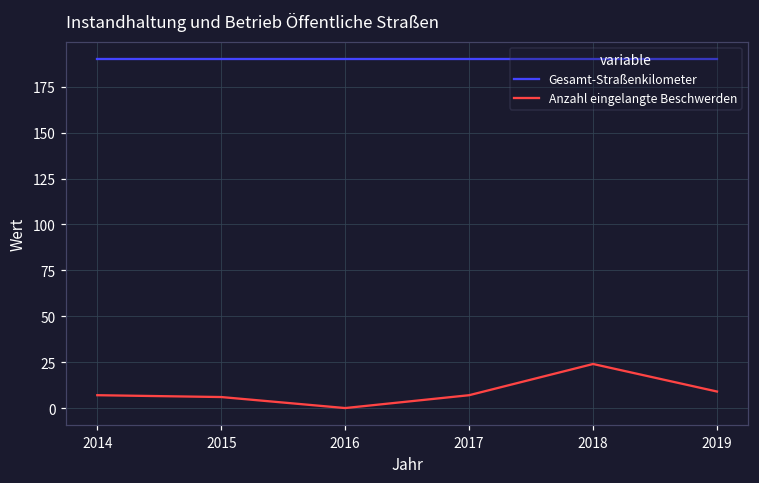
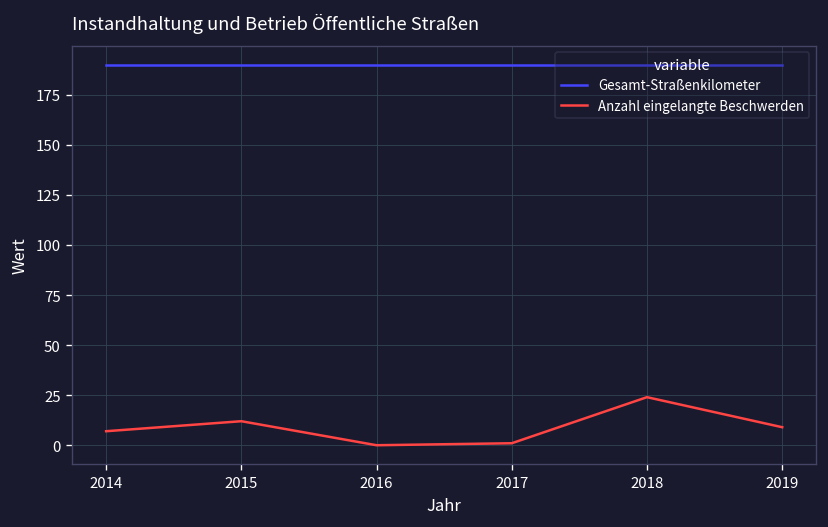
  {
    "Gesamt-Straßenkilometer": {
      "2014": 190,
      "2015": 190,
      "2016": 190,
      "2017": 190
    },
    "Anzahl eingelangte Beschwerden": {
      "2014": 7,
-     "2015": 6,
+     "2015": 12,
      "2016": 0,
-     "2017": 7,
+     "2017": 1,
      "2018": 24,
      "2019": 9
    }
  }
